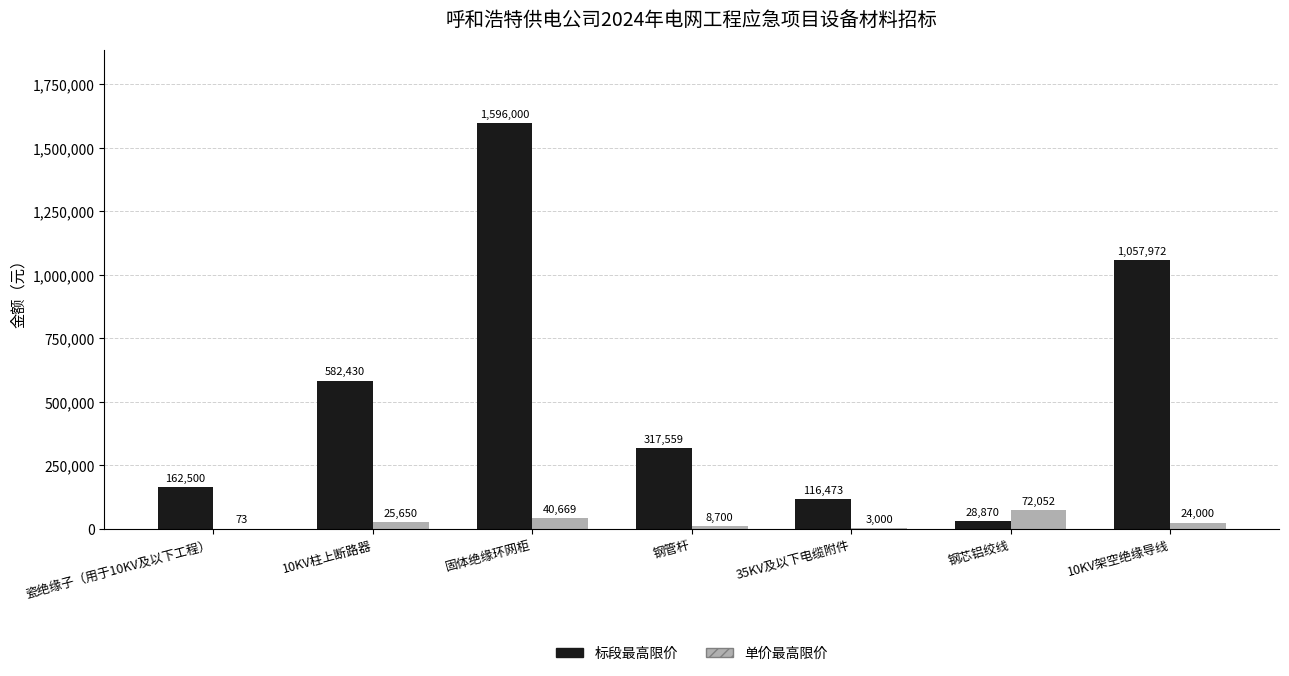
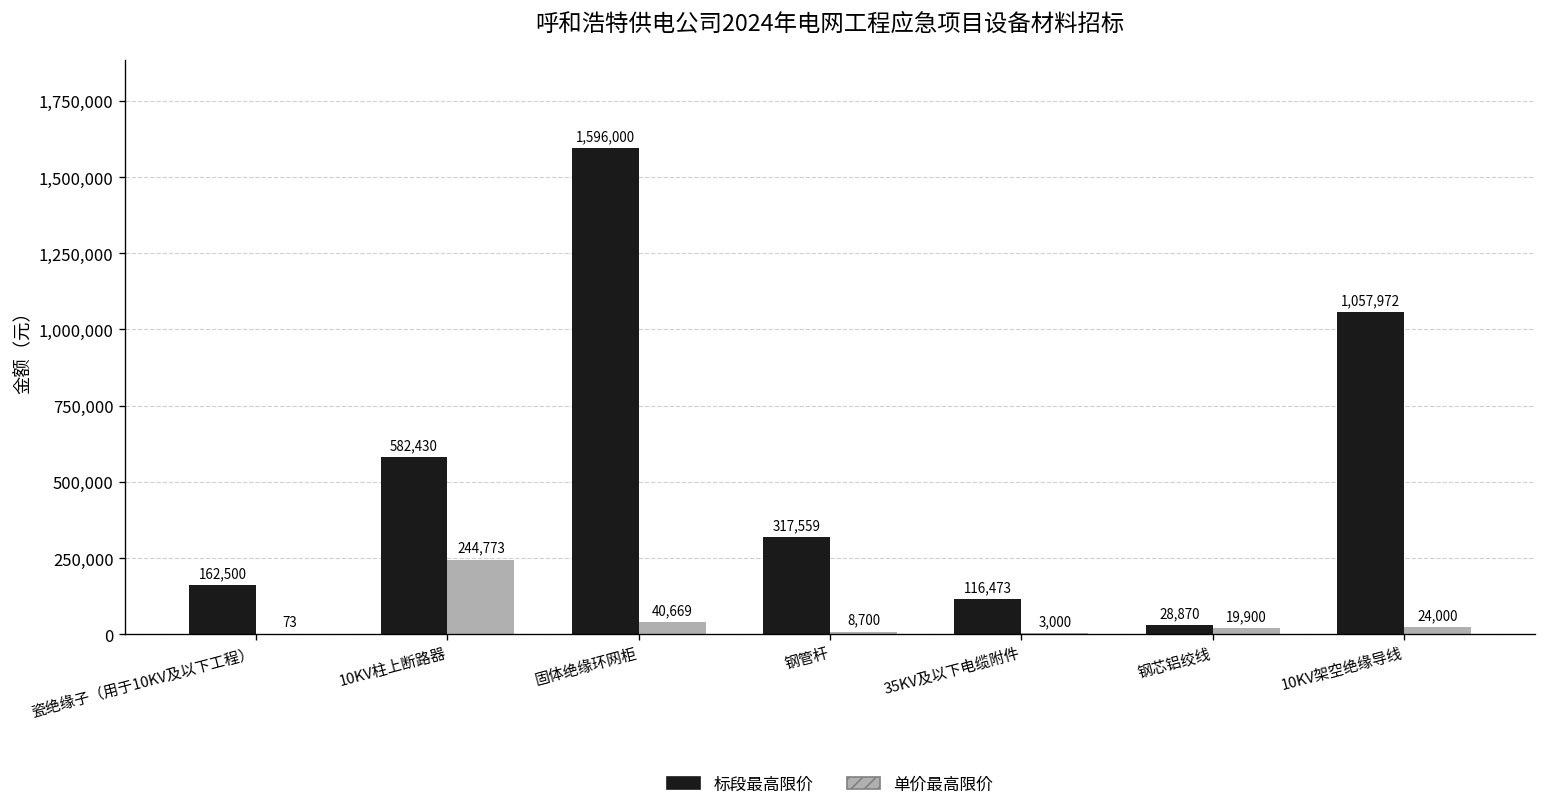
  {
    "标段最高限价": {
      "瓷绝缘子（用于10KV及以下工程）": "162,500",
      "10KV柱上断路器": "582,430",
      "固体绝缘环网柜": "1,596,000",
      "钢管杆": "317,559",
      "35KV及以下电缆附件": "116,473",
      "钢芯铝绞线": "28,870",
      "10KV架空绝缘导线": "1,057,972"
    },
    "单价最高限价": {
      "瓷绝缘子（用于10KV及以下工程）": "73",
-     "10KV柱上断路器": "25,650",
+     "10KV柱上断路器": "244,773",
      "固体绝缘环网柜": "40,669",
      "钢管杆": "8,700",
      "35KV及以下电缆附件": "3,000",
-     "钢芯铝绞线": "72,052",
+     "钢芯铝绞线": "19,900",
      "10KV架空绝缘导线": "24,000"
    }
  }
